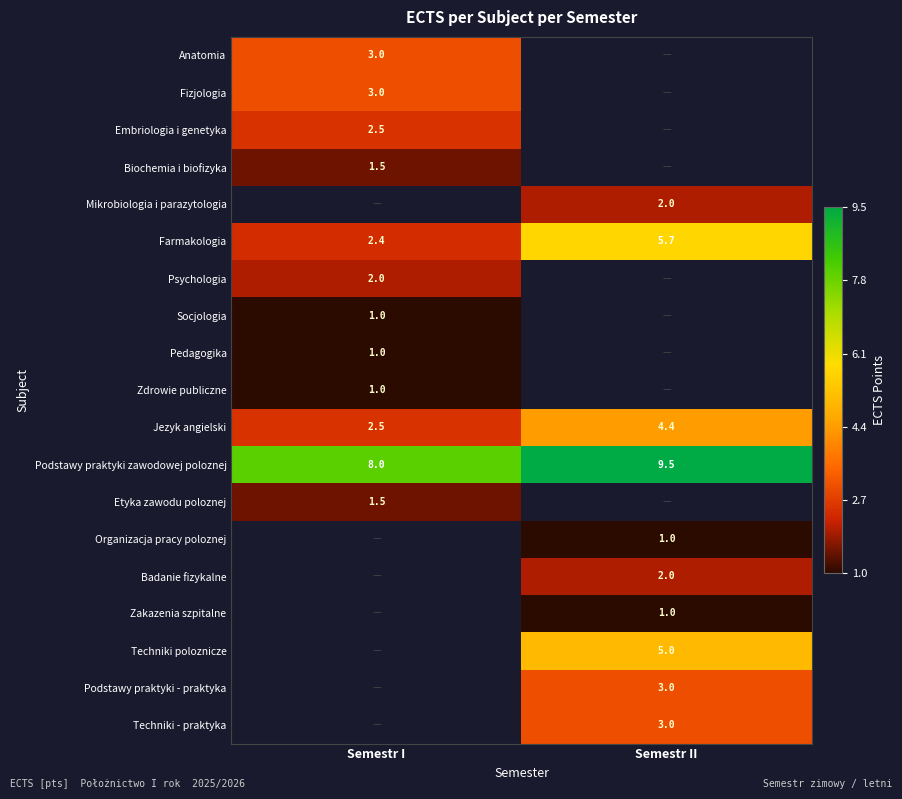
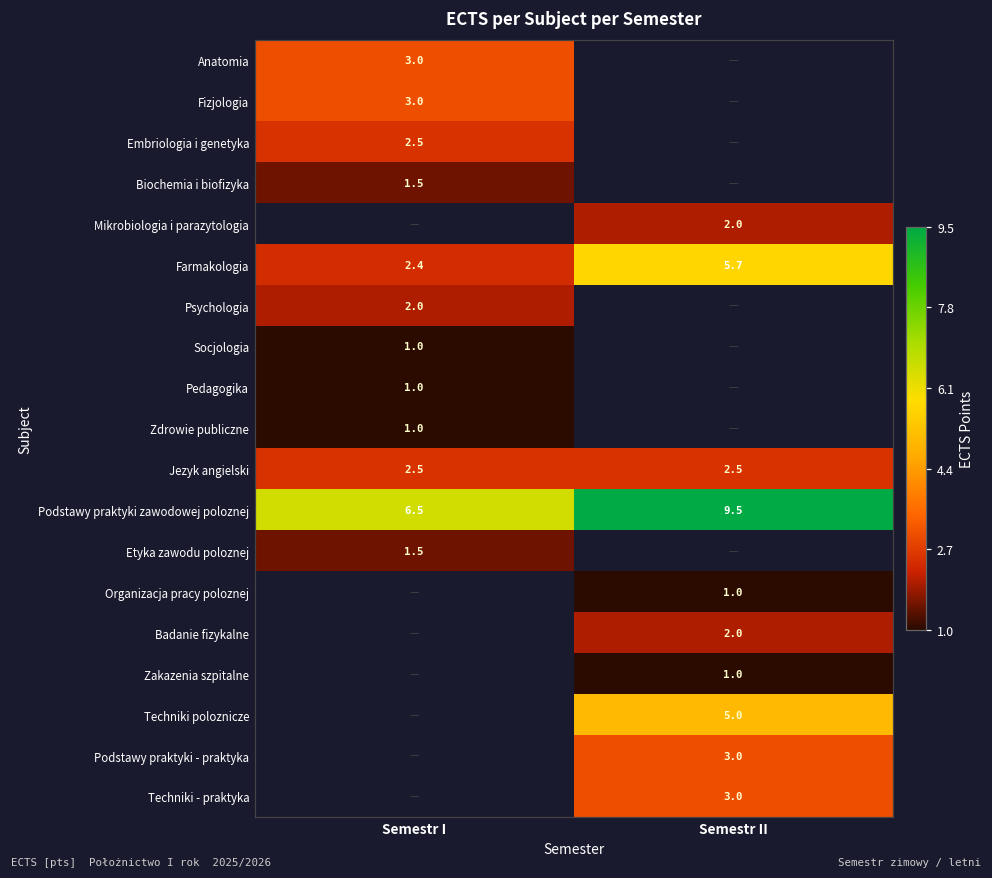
  {
    "Anatomia": {
      "Semestr I": 3.0
    },
    "Fizjologia": {
      "Semestr I": 3.0
    },
    "Embriologia i genetyka": {
      "Semestr I": 2.5
    },
    "Biochemia i biofizyka": {
      "Semestr I": 1.5
    },
    "Mikrobiologia i parazytologia": {
      "Semestr II": 2.0
    },
    "Farmakologia": {
      "Semestr I": 2.4,
      "Semestr II": 5.7
    },
    "Psychologia": {
      "Semestr I": 2.0
    },
    "Socjologia": {
      "Semestr I": 1.0
    },
    "Pedagogika": {
      "Semestr I": 1.0
    },
    "Zdrowie publiczne": {
      "Semestr I": 1.0
    },
    "Jezyk angielski": {
      "Semestr I": 2.5,
-     "Semestr II": 4.4
+     "Semestr II": 2.5
    },
    "Podstawy praktyki zawodowej poloznej": {
-     "Semestr I": 8.0,
+     "Semestr I": 6.5,
      "Semestr II": 9.5
    },
    "Etyka zawodu poloznej": {
      "Semestr I": 1.5
    },
    "Organizacja pracy poloznej": {
      "Semestr II": 1.0
    },
    "Badanie fizykalne": {
      "Semestr II": 2.0
    },
    "Zakazenia szpitalne": {
      "Semestr II": 1.0
    },
    "Techniki poloznicze": {
      "Semestr II": 5.0
    },
    "Podstawy praktyki - praktyka": {
      "Semestr II": 3.0
    },
    "Techniki - praktyka": {
      "Semestr II": 3.0
    }
  }
